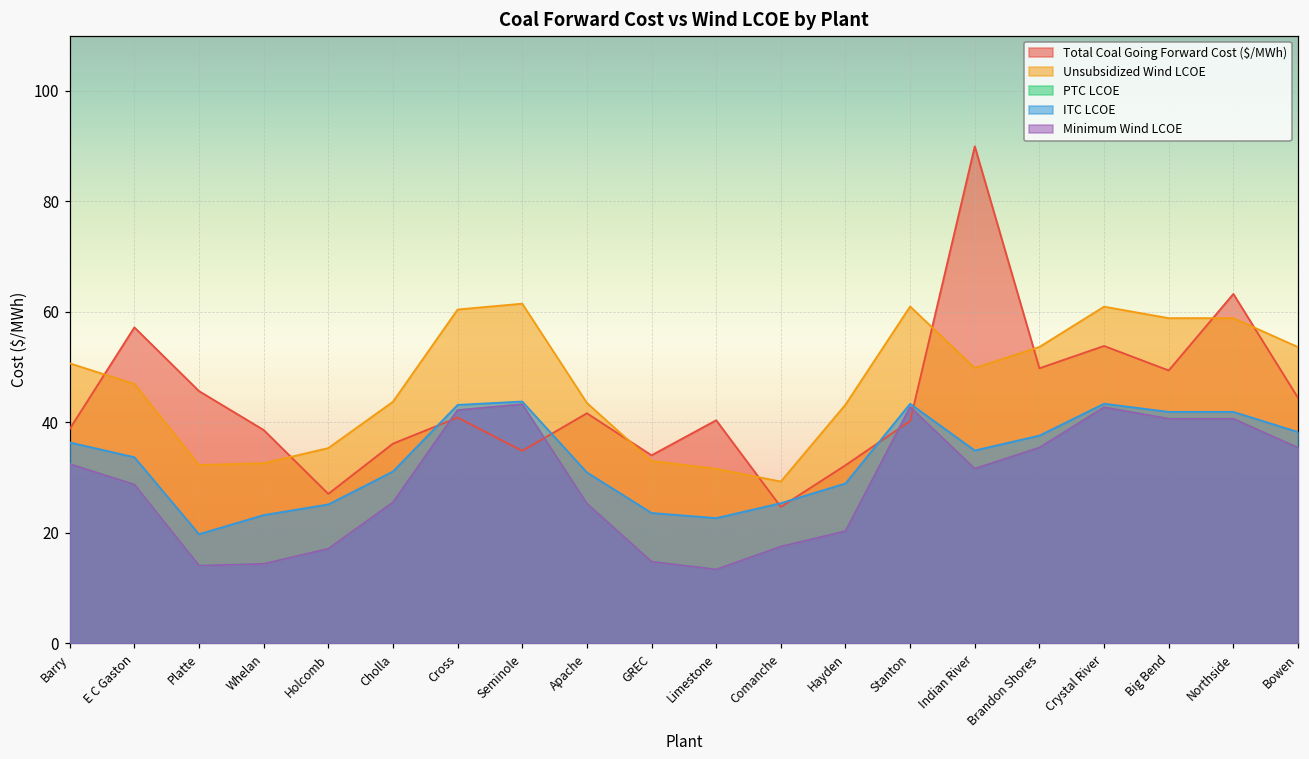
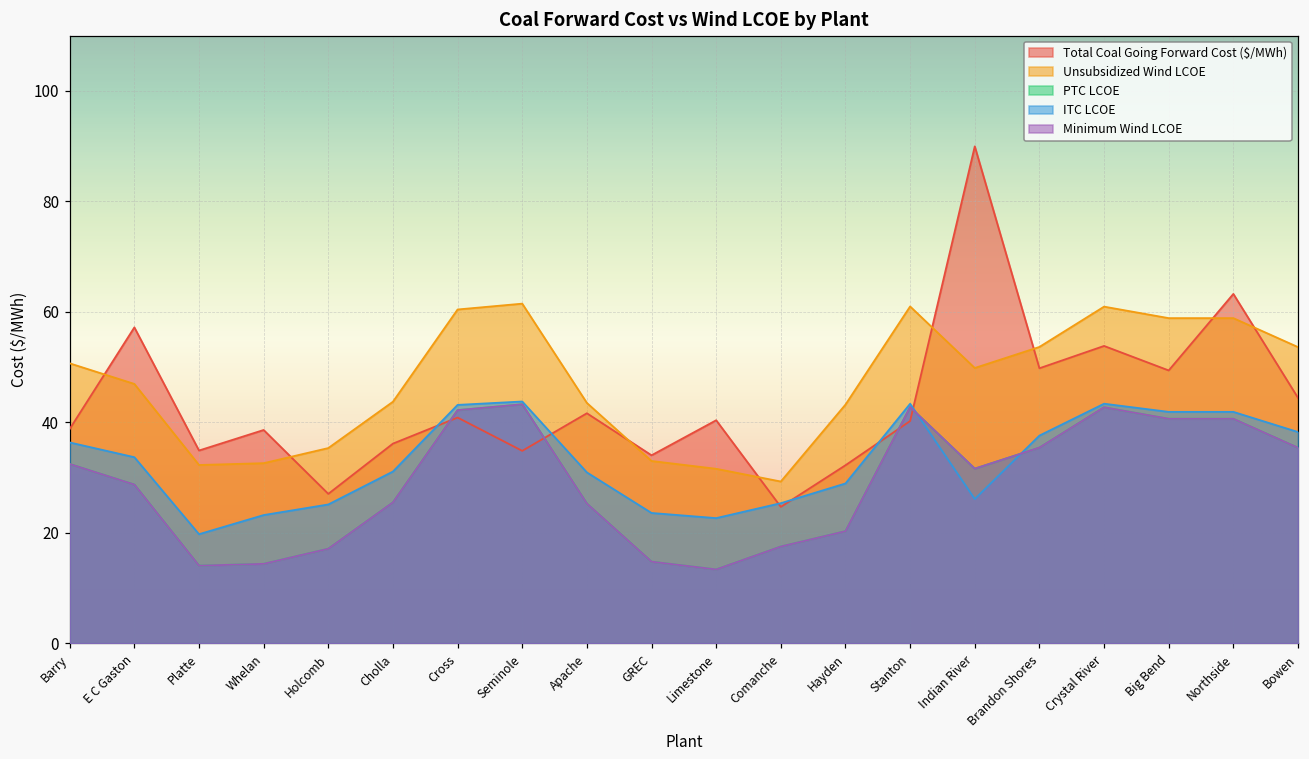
  {
    "Total Coal Going Forward Cost ($/MWh)": {
      "Barry": 39,
      "E C Gaston": 57,
-     "Platte": 46,
+     "Platte": 35,
      "Whelan": 39,
      "Holcomb": 27,
      "Cholla": 36,
      "Cross": 41,
      "Seminole": 35,
      "Apache": 42,
      "GREC": 34,
      "Limestone": 40,
      "Comanche": 25,
      "Hayden": 32,
      "Stanton": 40,
      "Indian River": 90,
      "Brandon Shores": 50,
      "Crystal River": 54,
      "Big Bend": 49,
      "Northside": 63,
      "Bowen": 44
    },
    "Unsubsidized Wind LCOE": {
      "Barry": 51,
      "E C Gaston": 47,
      "Platte": 32,
      "Whelan": 33,
      "Holcomb": 35,
      "Cholla": 44,
      "Cross": 60,
      "Seminole": 61,
      "Apache": 44,
      "GREC": 33,
      "Limestone": 32,
      "Comanche": 29,
      "Hayden": 43,
      "Stanton": 61,
      "Indian River": 50,
      "Brandon Shores": 54,
      "Crystal River": 61,
      "Big Bend": 59,
      "Northside": 59,
      "Bowen": 54
    },
    "Minimum Wind LCOE": {
      "Barry": 32,
      "E C Gaston": 29,
      "Platte": 14,
      "Whelan": 14,
      "Holcomb": 17,
      "Cholla": 26,
      "Cross": 42,
      "Seminole": 43,
      "Apache": 25,
      "GREC": 15,
      "Limestone": 13,
      "Comanche": 18,
      "Hayden": 20,
      "Stanton": 43,
      "Indian River": 32,
      "Brandon Shores": 35,
      "Crystal River": 43,
      "Big Bend": 41,
      "Northside": 41,
      "Bowen": 35
    },
    "ITC LCOE": {
      "Barry": 36,
      "E C Gaston": 34,
      "Platte": 20,
      "Whelan": 23,
      "Holcomb": 25,
      "Cholla": 31,
      "Cross": 43,
      "Seminole": 44,
      "Apache": 31,
      "GREC": 24,
      "Limestone": 23,
      "Comanche": 25,
      "Hayden": 29,
      "Stanton": 43,
-     "Indian River": 35,
+     "Indian River": 26,
      "Brandon Shores": 38,
      "Crystal River": 43,
      "Big Bend": 42,
      "Northside": 42,
      "Bowen": 38
    }
  }
